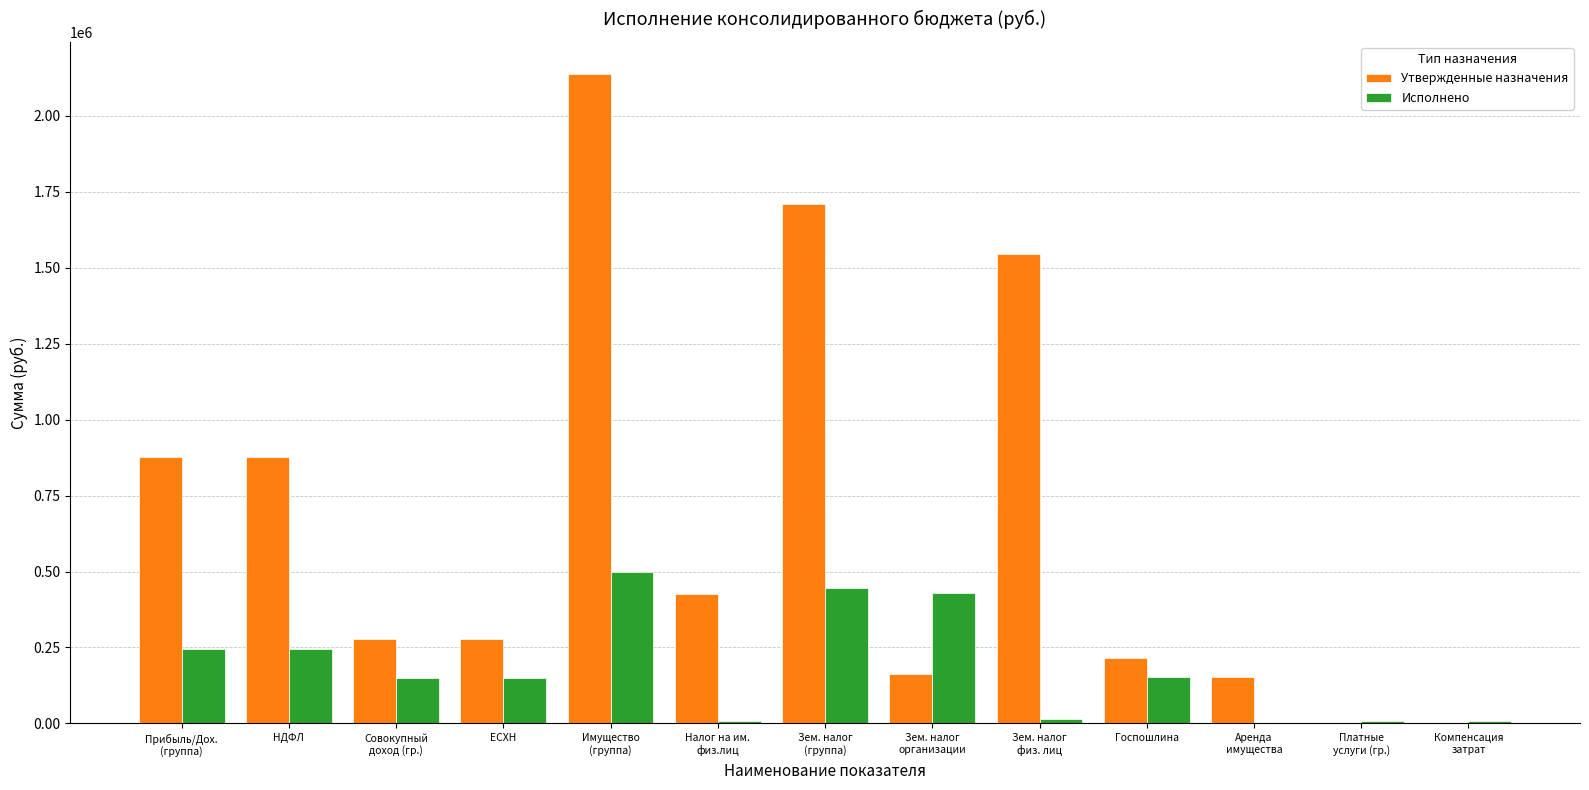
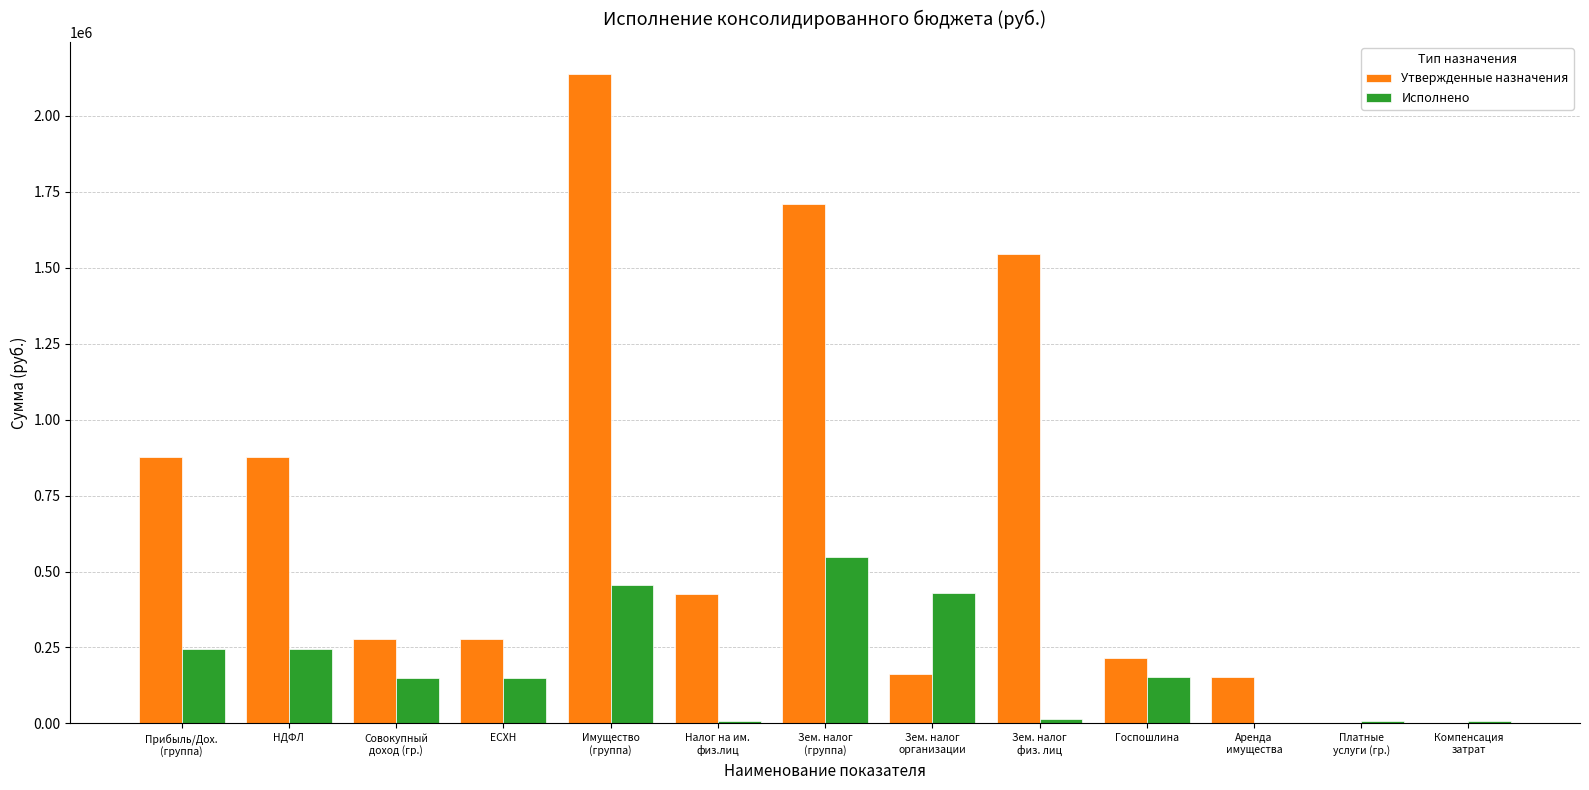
  {
    "Утвержденные назначения": {
      "Прибыль/Дох. (группа)": 880000,
      "НДФЛ": 880000,
      "Совокупный доход (гр.)": 280000,
      "ЕСХН": 280000,
      "Имущество (группа)": 2140000,
      "Налог на им. физ.лиц": 430000,
      "Зем. налог (группа)": 1710000,
      "Зем. налог организации": 160000,
      "Зем. налог физ. лиц": 1550000,
      "Госпошлина": 220000,
      "Аренда имущества": 150000,
      "Платные услуги (гр.)": 0,
      "Компенсация затрат": 0
    },
    "Исполнено": {
      "Прибыль/Дох. (группа)": 240000,
      "НДФЛ": 240000,
      "Совокупный доход (гр.)": 150000,
      "ЕСХН": 150000,
-     "Имущество (группа)": 500000,
-     "Зем. налог (группа)": 450000,
+     "Имущество (группа)": 450000,
+     "Зем. налог (группа)": 550000,
      "Зем. налог организации": 430000,
      "Зем. налог физ. лиц": 20000,
      "Госпошлина": 150000,
      "Аренда имущества": 0
    }
  }
